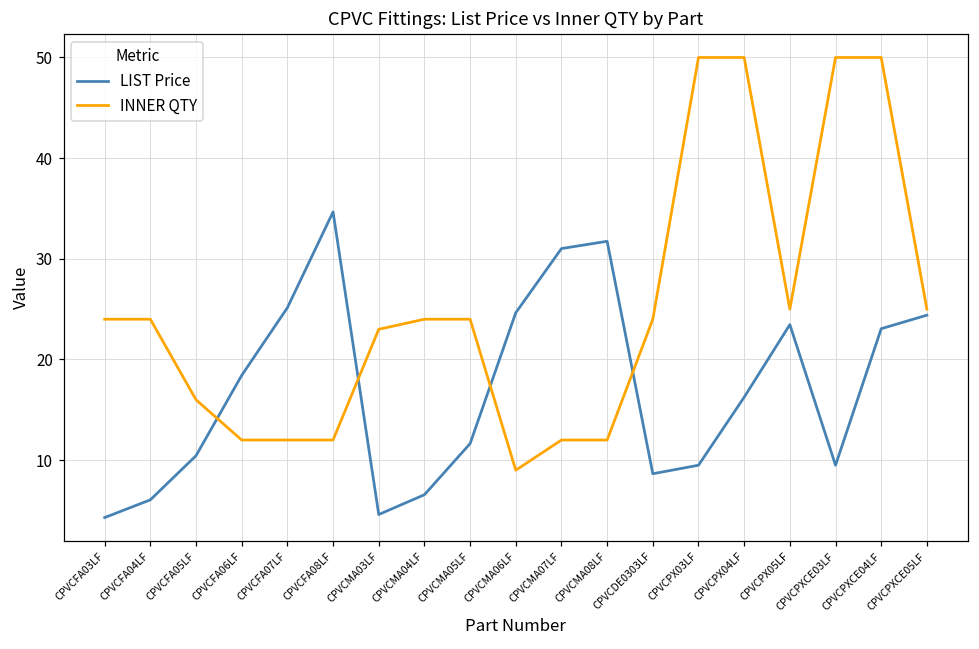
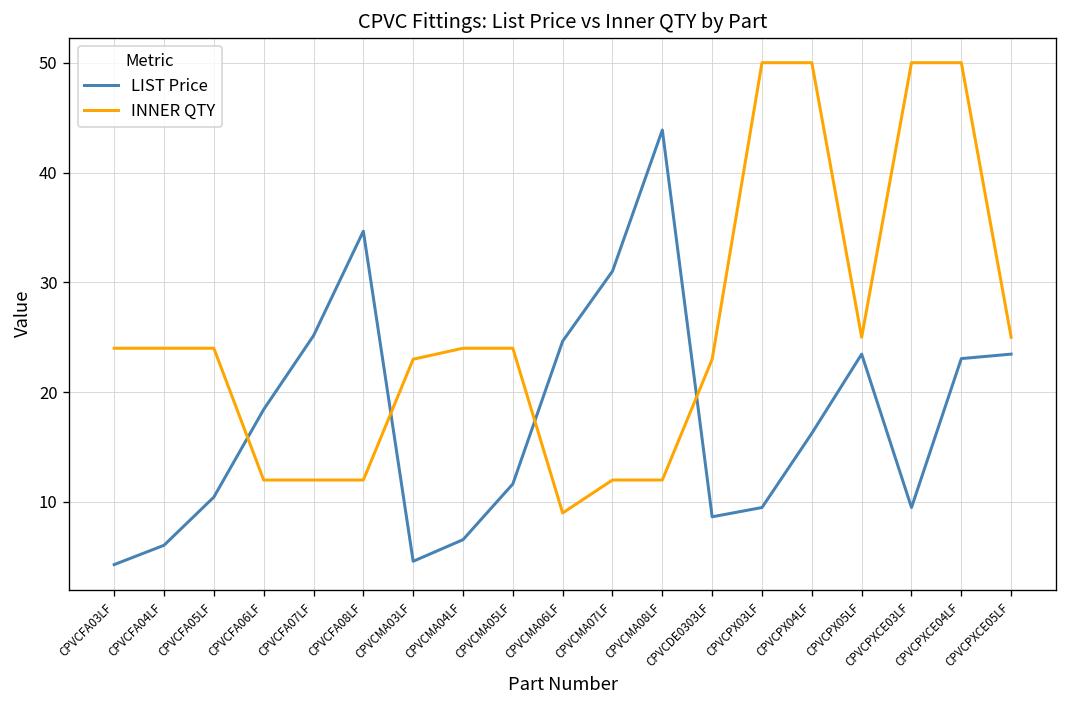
  {
    "LIST Price": {
      "CPVCFA03LF": 4,
      "CPVCFA04LF": 6,
      "CPVCFA05LF": 10,
      "CPVCFA06LF": 18,
      "CPVCFA07LF": 25,
      "CPVCFA08LF": 35,
      "CPVCMA03LF": 5,
      "CPVCMA04LF": 7,
      "CPVCMA05LF": 12,
      "CPVCMA06LF": 25,
      "CPVCMA07LF": 31,
-     "CPVCMA08LF": 32,
+     "CPVCMA08LF": 44,
      "CPVCDE0303LF": 9,
      "CPVCPX03LF": 9,
      "CPVCPX04LF": 16,
      "CPVCPX05LF": 23,
      "CPVCPXCE03LF": 9,
      "CPVCPXCE04LF": 23,
-     "CPVCPXCE05LF": 24
+     "CPVCPXCE05LF": 23
    },
    "INNER QTY": {
      "CPVCFA03LF": 24,
      "CPVCFA04LF": 24,
-     "CPVCFA05LF": 16,
+     "CPVCFA05LF": 24,
      "CPVCFA06LF": 12,
      "CPVCFA07LF": 12,
      "CPVCFA08LF": 12,
      "CPVCMA03LF": 23,
      "CPVCMA04LF": 24,
      "CPVCMA05LF": 24,
      "CPVCMA06LF": 9,
      "CPVCMA07LF": 12,
      "CPVCMA08LF": 12,
-     "CPVCDE0303LF": 24,
+     "CPVCDE0303LF": 23,
      "CPVCPX03LF": 50,
      "CPVCPX04LF": 50,
      "CPVCPX05LF": 25,
      "CPVCPXCE03LF": 50,
      "CPVCPXCE04LF": 50,
      "CPVCPXCE05LF": 25
    }
  }
